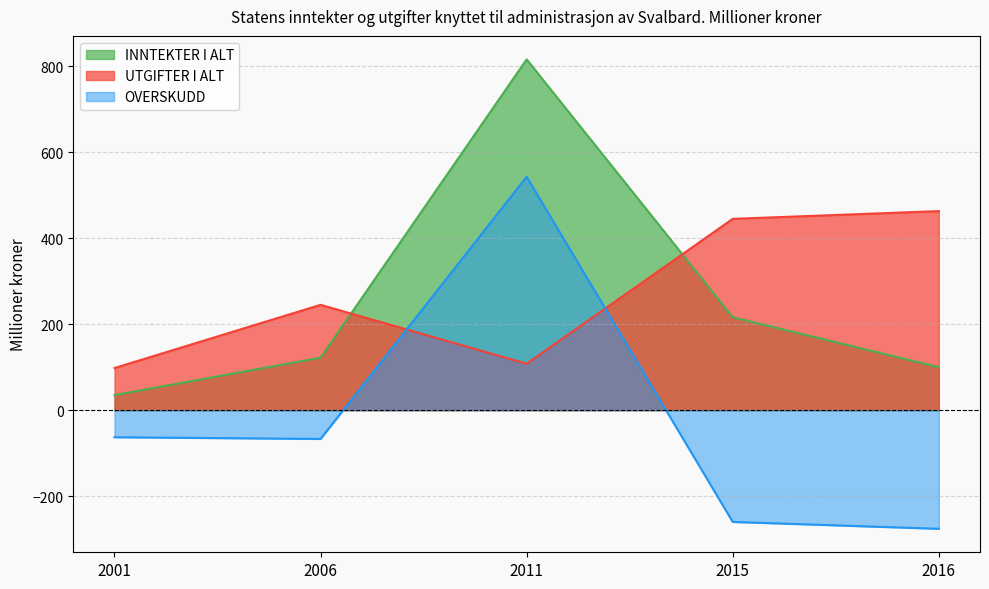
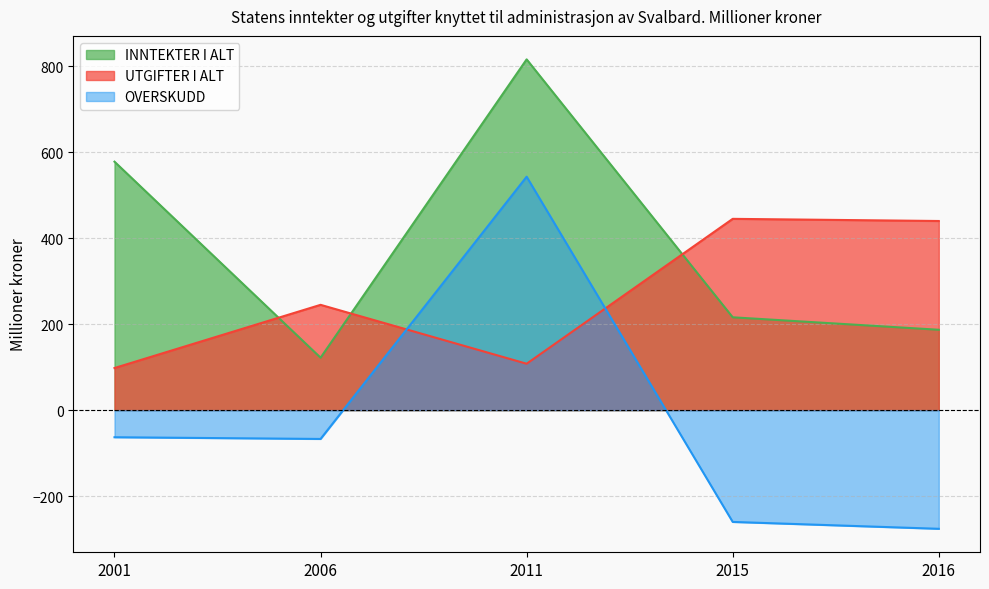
  {
    "INNTEKTER I ALT": {
-     "2001": 40,
+     "2001": 580,
      "2006": 120,
      "2011": 820,
      "2015": 220,
-     "2016": 100
+     "2016": 190
    },
    "UTGIFTER I ALT": {
      "2001": 100,
      "2006": 250,
      "2011": 110,
      "2015": 450,
-     "2016": 460
+     "2016": 440
    }
  }
